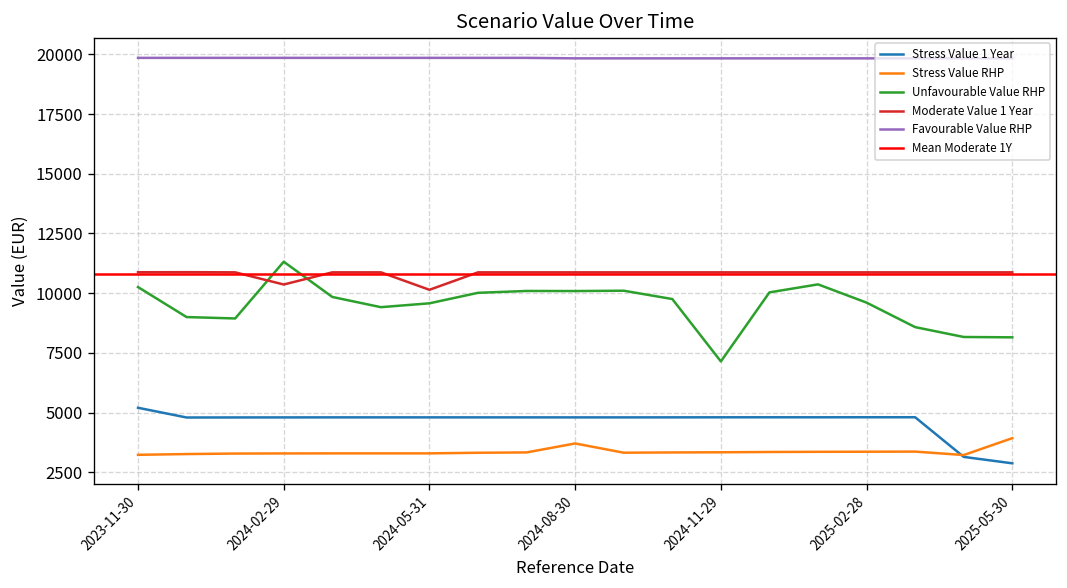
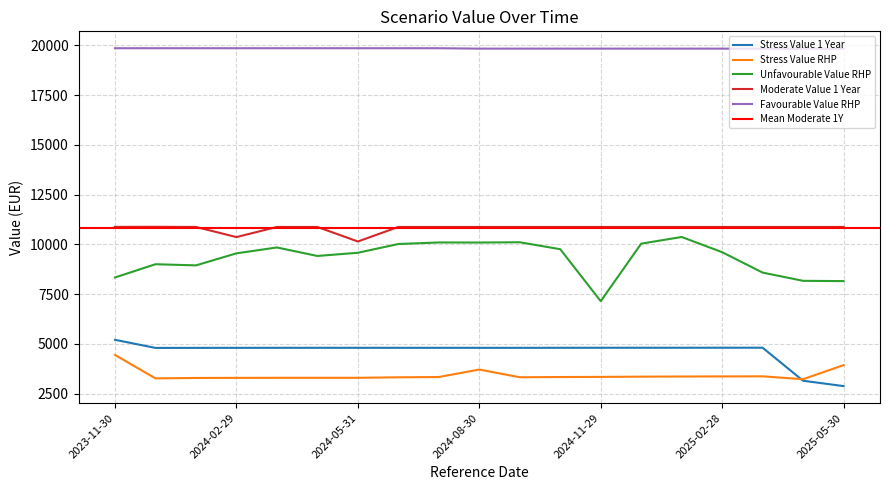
  {
    "Stress Value 1 Year": {
      "2023-11-30": 5200,
      "2024-02-29": 4800,
      "2024-05-31": 4800,
      "2024-08-30": 4800,
      "2024-11-29": 4800,
      "2025-02-28": 4800,
      "2025-05-30": 2900
    },
    "Stress Value RHP": {
-     "2023-11-30": 3200,
+     "2023-11-30": 4400,
      "2024-02-29": 3300,
      "2024-05-31": 3300,
      "2024-08-30": 3700,
      "2024-11-29": 3300,
      "2025-02-28": 3400,
      "2025-05-30": 3900
    },
    "Unfavourable Value RHP": {
-     "2023-11-30": 10300,
-     "2024-02-29": 11300,
+     "2023-11-30": 8300,
+     "2024-02-29": 9500,
      "2024-05-31": 9600,
      "2024-08-30": 10100,
      "2024-11-29": 7100,
      "2025-02-28": 9600,
      "2025-05-30": 8200
    },
    "Moderate Value 1 Year": {
      "2023-11-30": 10900,
      "2024-02-29": 10400,
      "2024-05-31": 10100,
      "2024-08-30": 10900,
      "2024-11-29": 10900,
      "2025-02-28": 10900,
      "2025-05-30": 10900
    },
    "Favourable Value RHP": {
      "2023-11-30": 19900,
      "2024-02-29": 19900,
      "2024-05-31": 19900,
      "2024-08-30": 19800,
      "2024-11-29": 19800,
      "2025-02-28": 19800
    }
  }
